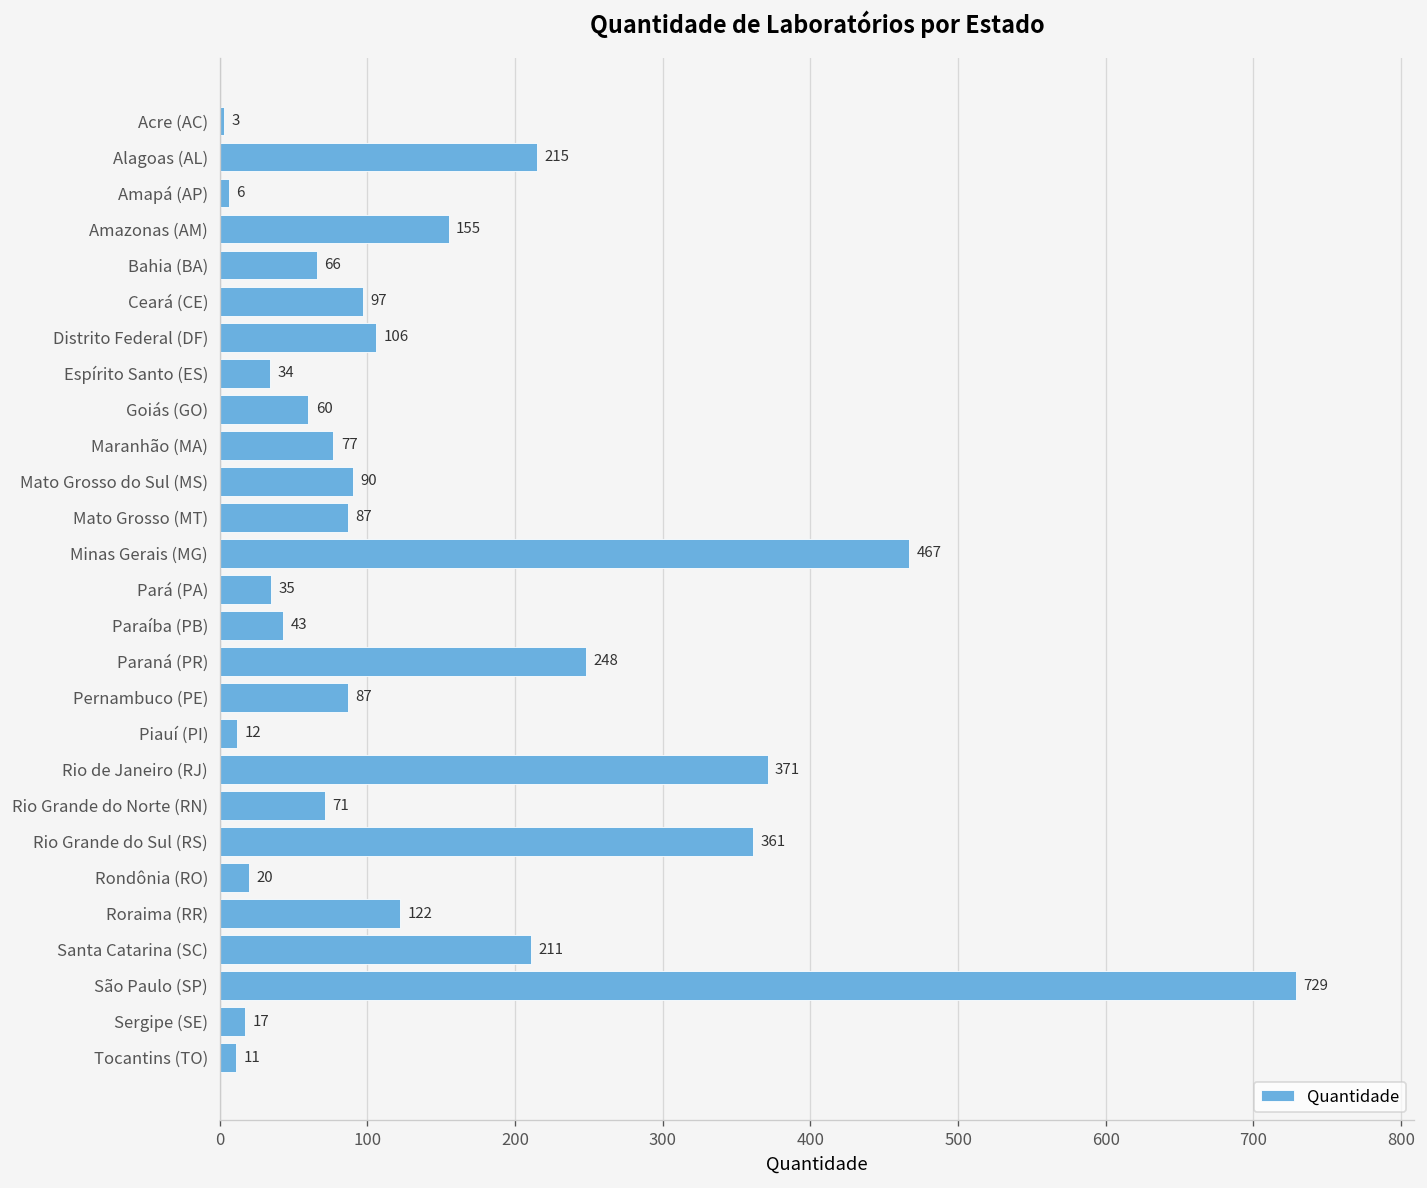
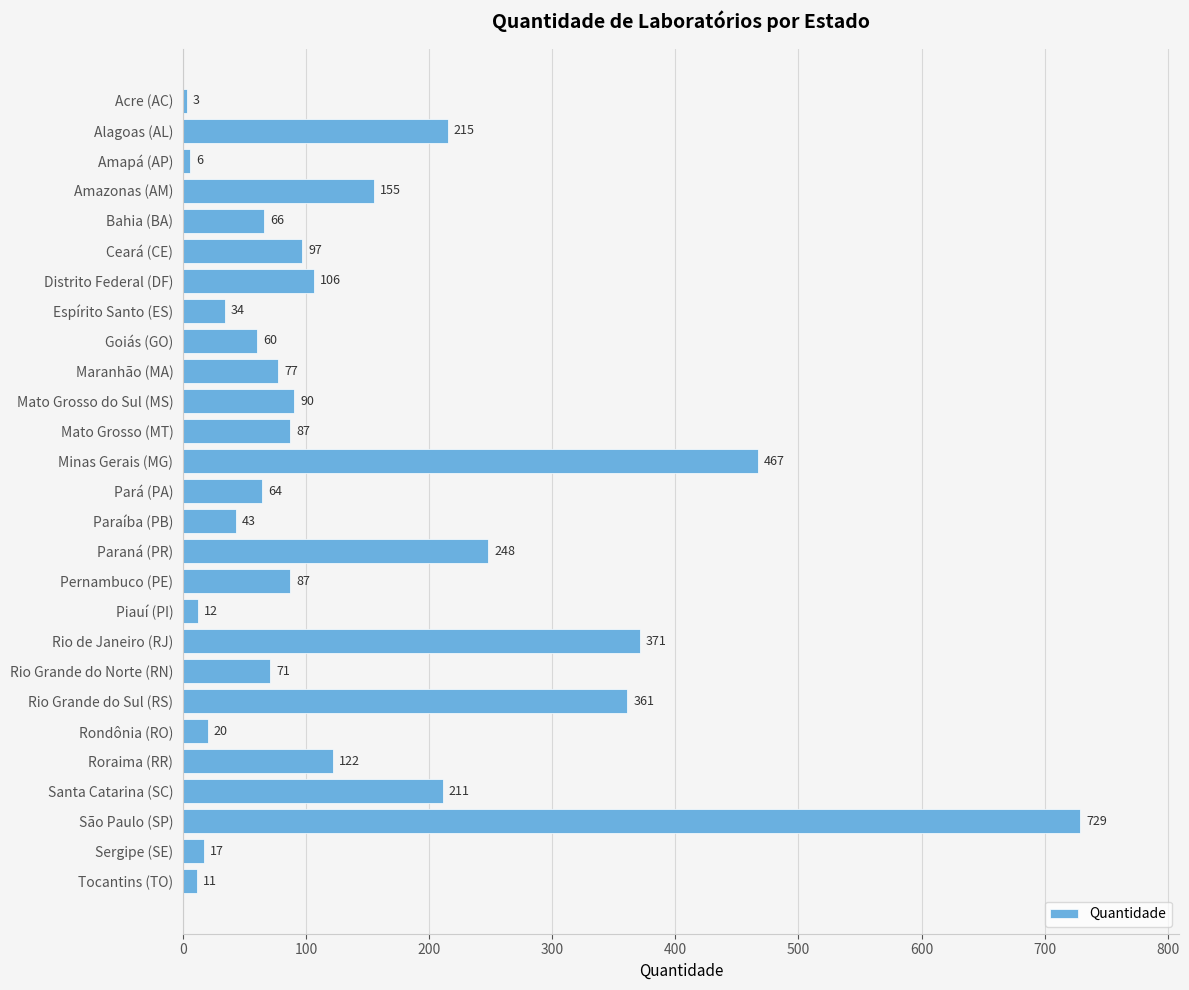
  {
    "Acre (AC)": 3,
    "Alagoas (AL)": 215,
    "Amapá (AP)": 6,
    "Amazonas (AM)": 155,
    "Bahia (BA)": 66,
    "Ceará (CE)": 97,
    "Distrito Federal (DF)": 106,
    "Espírito Santo (ES)": 34,
    "Goiás (GO)": 60,
    "Maranhão (MA)": 77,
    "Mato Grosso do Sul (MS)": 90,
    "Mato Grosso (MT)": 87,
    "Minas Gerais (MG)": 467,
-   "Pará (PA)": 35,
+   "Pará (PA)": 64,
    "Paraíba (PB)": 43,
    "Paraná (PR)": 248,
    "Pernambuco (PE)": 87,
    "Piauí (PI)": 12,
    "Rio de Janeiro (RJ)": 371,
    "Rio Grande do Norte (RN)": 71,
    "Rio Grande do Sul (RS)": 361,
    "Rondônia (RO)": 20,
    "Roraima (RR)": 122,
    "Santa Catarina (SC)": 211,
    "São Paulo (SP)": 729,
    "Sergipe (SE)": 17,
    "Tocantins (TO)": 11
  }
